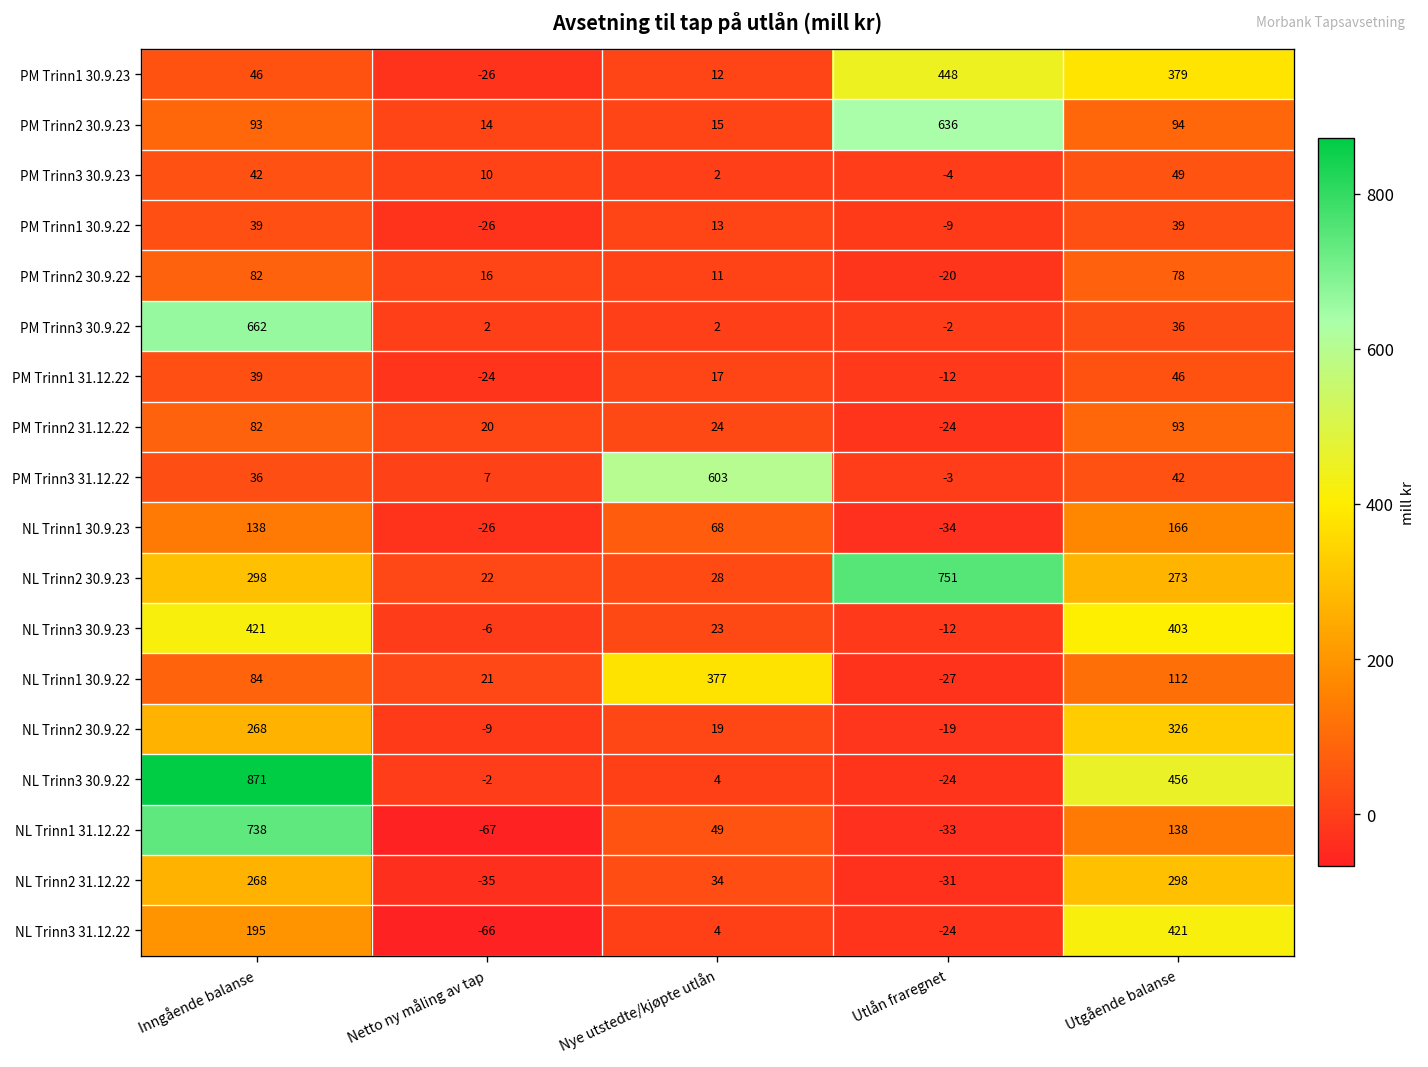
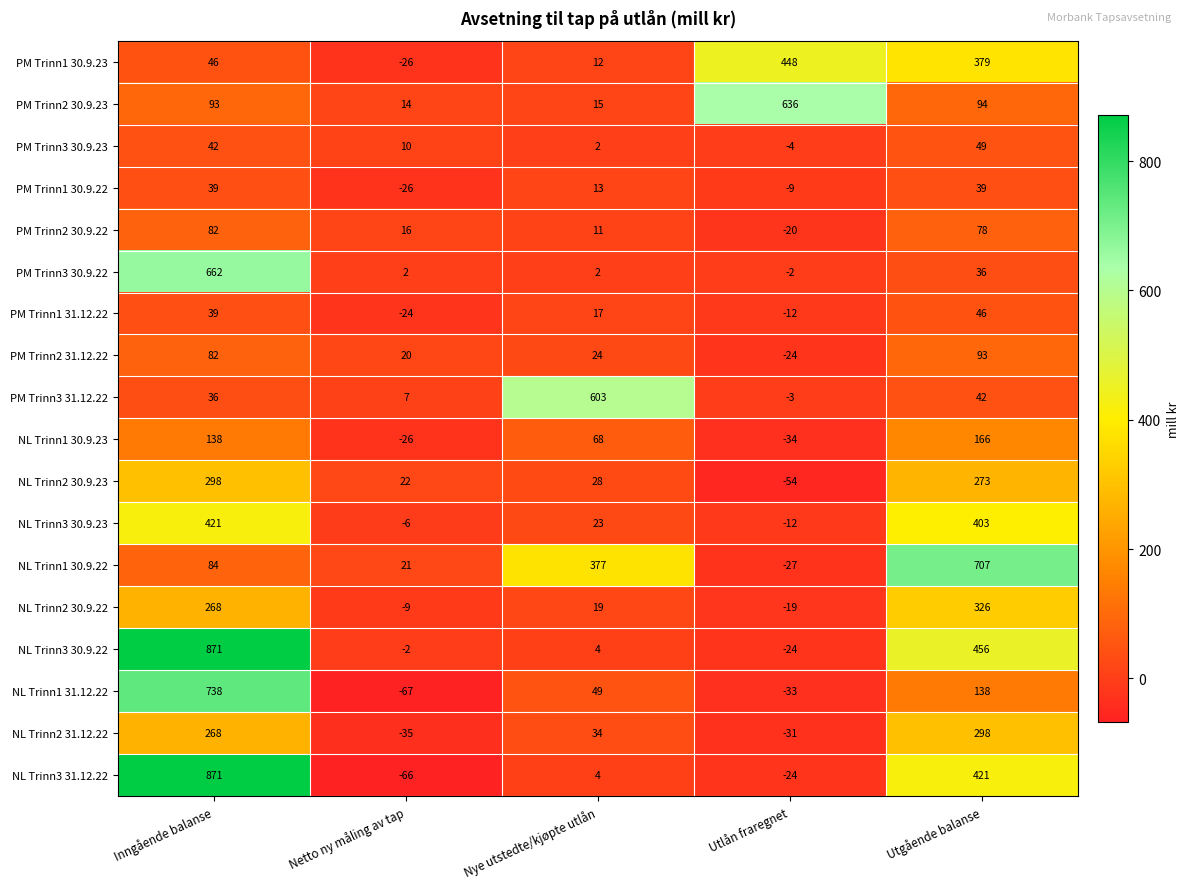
  {
    "PM Trinn1 30.9.23": {
      "Inngående balanse": 46,
      "Netto ny måling av tap": -26,
      "Nye utstedte/kjøpte utlån": 12,
      "Utlån fraregnet": 448,
      "Utgående balanse": 379
    },
    "PM Trinn2 30.9.23": {
      "Inngående balanse": 93,
      "Netto ny måling av tap": 14,
      "Nye utstedte/kjøpte utlån": 15,
      "Utlån fraregnet": 636,
      "Utgående balanse": 94
    },
    "PM Trinn3 30.9.23": {
      "Inngående balanse": 42,
      "Netto ny måling av tap": 10,
      "Nye utstedte/kjøpte utlån": 2,
      "Utlån fraregnet": -4,
      "Utgående balanse": 49
    },
    "PM Trinn1 30.9.22": {
      "Inngående balanse": 39,
      "Netto ny måling av tap": -26,
      "Nye utstedte/kjøpte utlån": 13,
      "Utlån fraregnet": -9,
      "Utgående balanse": 39
    },
    "PM Trinn2 30.9.22": {
      "Inngående balanse": 82,
      "Netto ny måling av tap": 16,
      "Nye utstedte/kjøpte utlån": 11,
      "Utlån fraregnet": -20,
      "Utgående balanse": 78
    },
    "PM Trinn3 30.9.22": {
      "Inngående balanse": 662,
      "Netto ny måling av tap": 2,
      "Nye utstedte/kjøpte utlån": 2,
      "Utlån fraregnet": -2,
      "Utgående balanse": 36
    },
    "PM Trinn1 31.12.22": {
      "Inngående balanse": 39,
      "Netto ny måling av tap": -24,
      "Nye utstedte/kjøpte utlån": 17,
      "Utlån fraregnet": -12,
      "Utgående balanse": 46
    },
    "PM Trinn2 31.12.22": {
      "Inngående balanse": 82,
      "Netto ny måling av tap": 20,
      "Nye utstedte/kjøpte utlån": 24,
      "Utlån fraregnet": -24,
      "Utgående balanse": 93
    },
    "PM Trinn3 31.12.22": {
      "Inngående balanse": 36,
      "Netto ny måling av tap": 7,
      "Nye utstedte/kjøpte utlån": 603,
      "Utlån fraregnet": -3,
      "Utgående balanse": 42
    },
    "NL Trinn1 30.9.23": {
      "Inngående balanse": 138,
      "Netto ny måling av tap": -26,
      "Nye utstedte/kjøpte utlån": 68,
      "Utlån fraregnet": -34,
      "Utgående balanse": 166
    },
    "NL Trinn2 30.9.23": {
      "Inngående balanse": 298,
      "Netto ny måling av tap": 22,
      "Nye utstedte/kjøpte utlån": 28,
-     "Utlån fraregnet": 751,
+     "Utlån fraregnet": -54,
      "Utgående balanse": 273
    },
    "NL Trinn3 30.9.23": {
      "Inngående balanse": 421,
      "Netto ny måling av tap": -6,
      "Nye utstedte/kjøpte utlån": 23,
      "Utlån fraregnet": -12,
      "Utgående balanse": 403
    },
    "NL Trinn1 30.9.22": {
      "Inngående balanse": 84,
      "Netto ny måling av tap": 21,
      "Nye utstedte/kjøpte utlån": 377,
      "Utlån fraregnet": -27,
-     "Utgående balanse": 112
+     "Utgående balanse": 707
    },
    "NL Trinn2 30.9.22": {
      "Inngående balanse": 268,
      "Netto ny måling av tap": -9,
      "Nye utstedte/kjøpte utlån": 19,
      "Utlån fraregnet": -19,
      "Utgående balanse": 326
    },
    "NL Trinn3 30.9.22": {
      "Inngående balanse": 871,
      "Netto ny måling av tap": -2,
      "Nye utstedte/kjøpte utlån": 4,
      "Utlån fraregnet": -24,
      "Utgående balanse": 456
    },
    "NL Trinn1 31.12.22": {
      "Inngående balanse": 738,
      "Netto ny måling av tap": -67,
      "Nye utstedte/kjøpte utlån": 49,
      "Utlån fraregnet": -33,
      "Utgående balanse": 138
    },
    "NL Trinn2 31.12.22": {
      "Inngående balanse": 268,
      "Netto ny måling av tap": -35,
      "Nye utstedte/kjøpte utlån": 34,
      "Utlån fraregnet": -31,
      "Utgående balanse": 298
    },
    "NL Trinn3 31.12.22": {
-     "Inngående balanse": 195,
+     "Inngående balanse": 871,
      "Netto ny måling av tap": -66,
      "Nye utstedte/kjøpte utlån": 4,
      "Utlån fraregnet": -24,
      "Utgående balanse": 421
    }
  }
